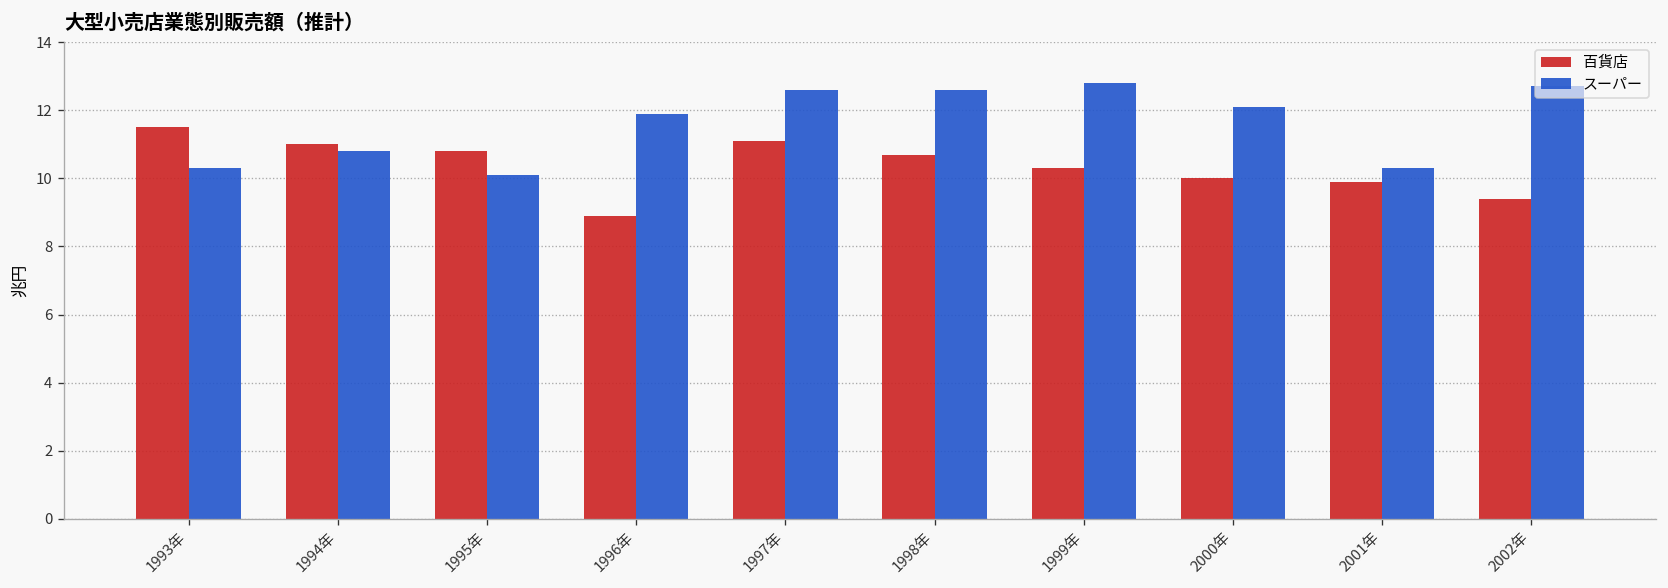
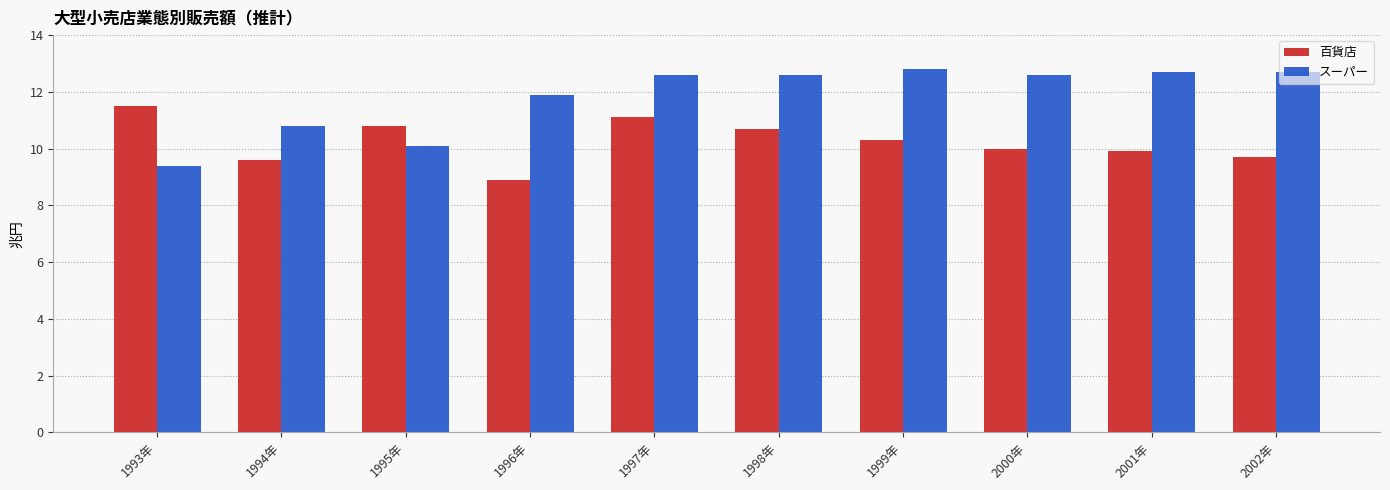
  {
    "百貨店": {
      "1993年": 11.5,
-     "1994年": 11.0,
+     "1994年": 9.6,
      "1995年": 10.8,
      "1996年": 8.9,
      "1997年": 11.1,
      "1998年": 10.7,
      "1999年": 10.3,
      "2000年": 10.0,
      "2001年": 9.9,
-     "2002年": 9.4
+     "2002年": 9.7
    },
    "スーパー": {
-     "1993年": 10.3,
+     "1993年": 9.4,
      "1994年": 10.8,
      "1995年": 10.1,
      "1996年": 11.9,
      "1997年": 12.6,
      "1998年": 12.6,
      "1999年": 12.8,
-     "2000年": 12.1,
-     "2001年": 10.3
+     "2000年": 12.6,
+     "2001年": 12.7
    }
  }
